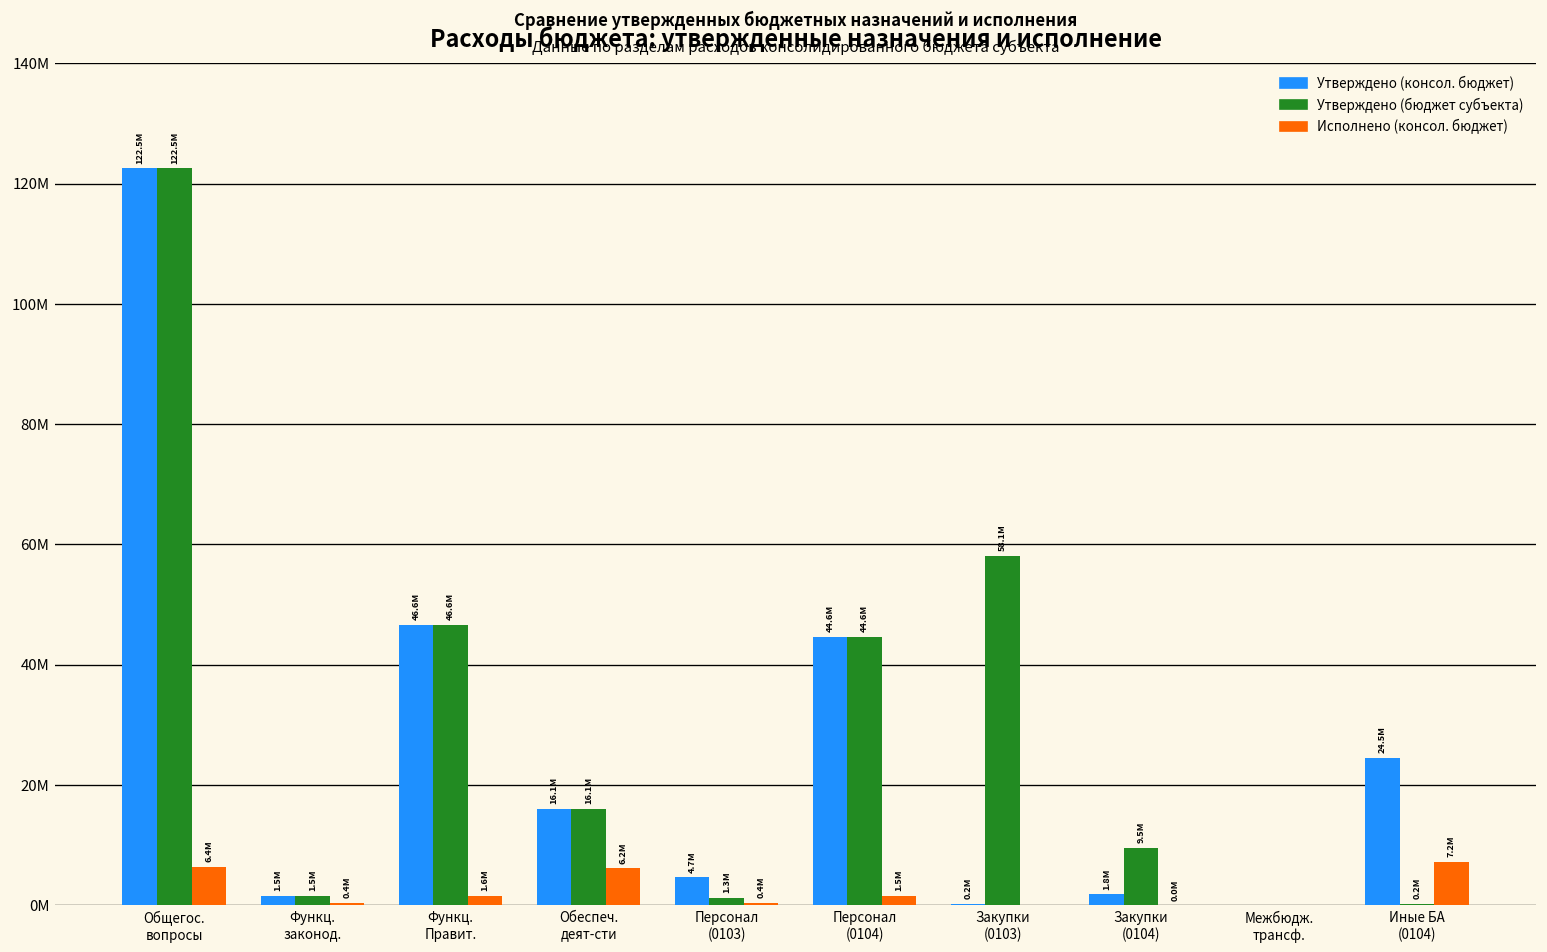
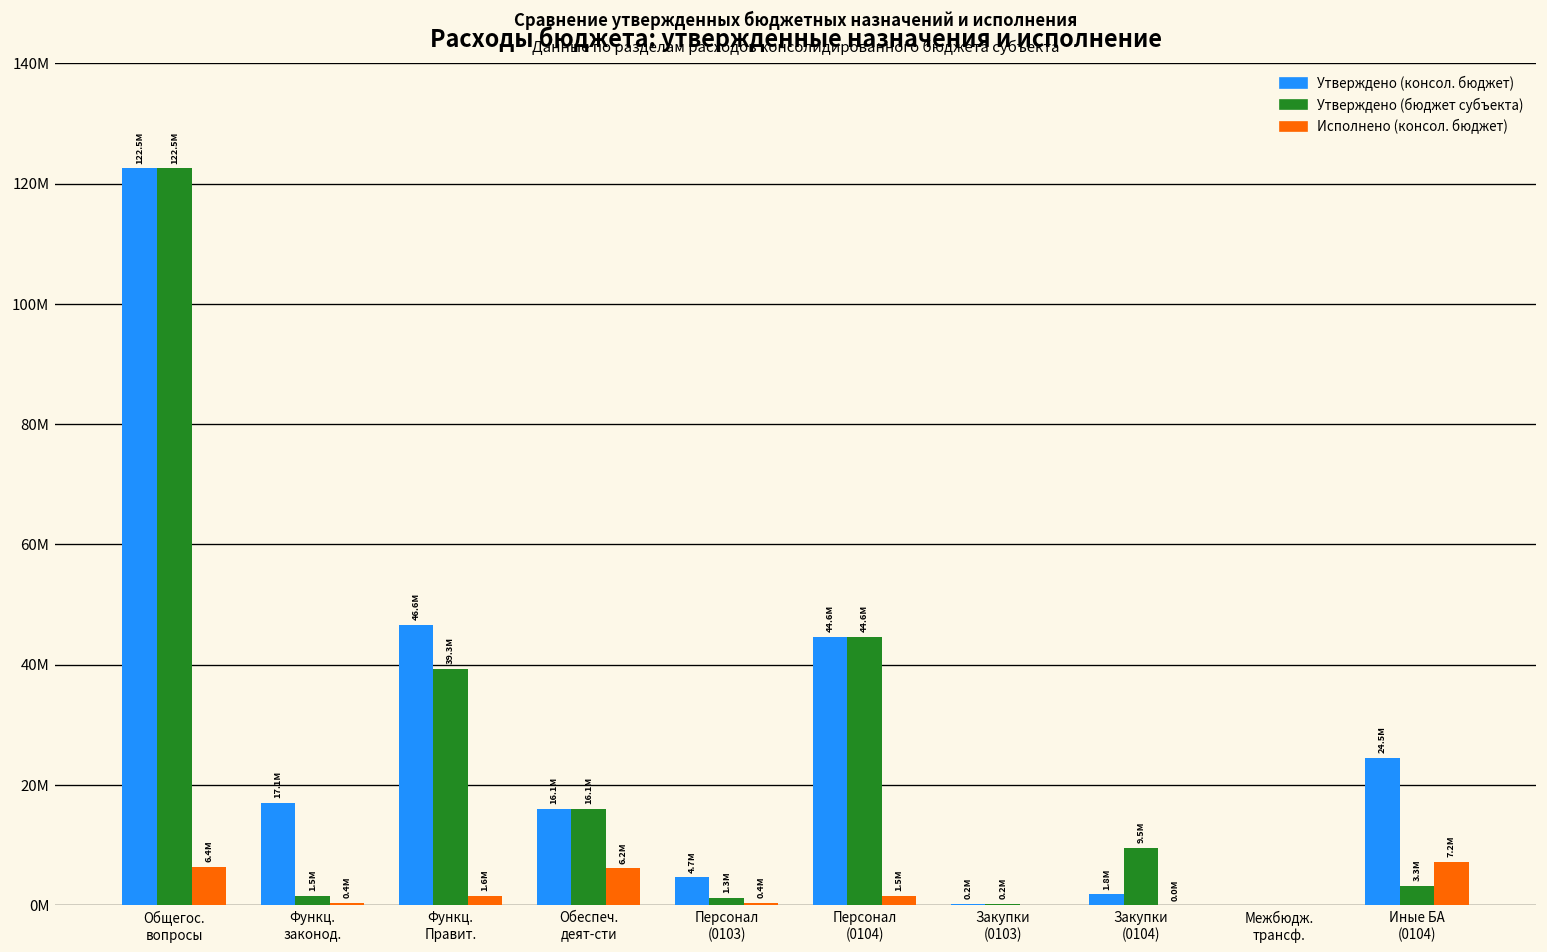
  {
    "Утверждено (консол. бюджет)": {
      "Общегос. вопросы": "122.5M",
-     "Функц. законод.": "1.5M",
+     "Функц. законод.": "17.1M",
      "Функц. Правит.": "46.6M",
      "Обеспеч. деят-сти": "16.1M",
      "Персонал (0103)": "4.7M",
      "Персонал (0104)": "44.6M",
      "Закупки (0103)": "0.2M",
      "Закупки (0104)": "1.8M",
      "Иные БА (0104)": "24.5M"
    },
    "Утверждено (бюджет субъекта)": {
      "Общегос. вопросы": "122.5M",
      "Функц. законод.": "1.5M",
-     "Функц. Правит.": "46.6M",
+     "Функц. Правит.": "39.3M",
      "Обеспеч. деят-сти": "16.1M",
      "Персонал (0103)": "1.3M",
      "Персонал (0104)": "44.6M",
-     "Закупки (0103)": "58.1M",
+     "Закупки (0103)": "0.2M",
      "Закупки (0104)": "9.5M",
-     "Иные БА (0104)": "0.2M"
+     "Иные БА (0104)": "3.3M"
    },
    "Исполнено (консол. бюджет)": {
      "Общегос. вопросы": "6.4M",
      "Функц. законод.": "0.4M",
      "Функц. Правит.": "1.6M",
      "Обеспеч. деят-сти": "6.2M",
      "Персонал (0103)": "0.4M",
      "Персонал (0104)": "1.5M",
      "Иные БА (0104)": "7.2M"
    }
  }
